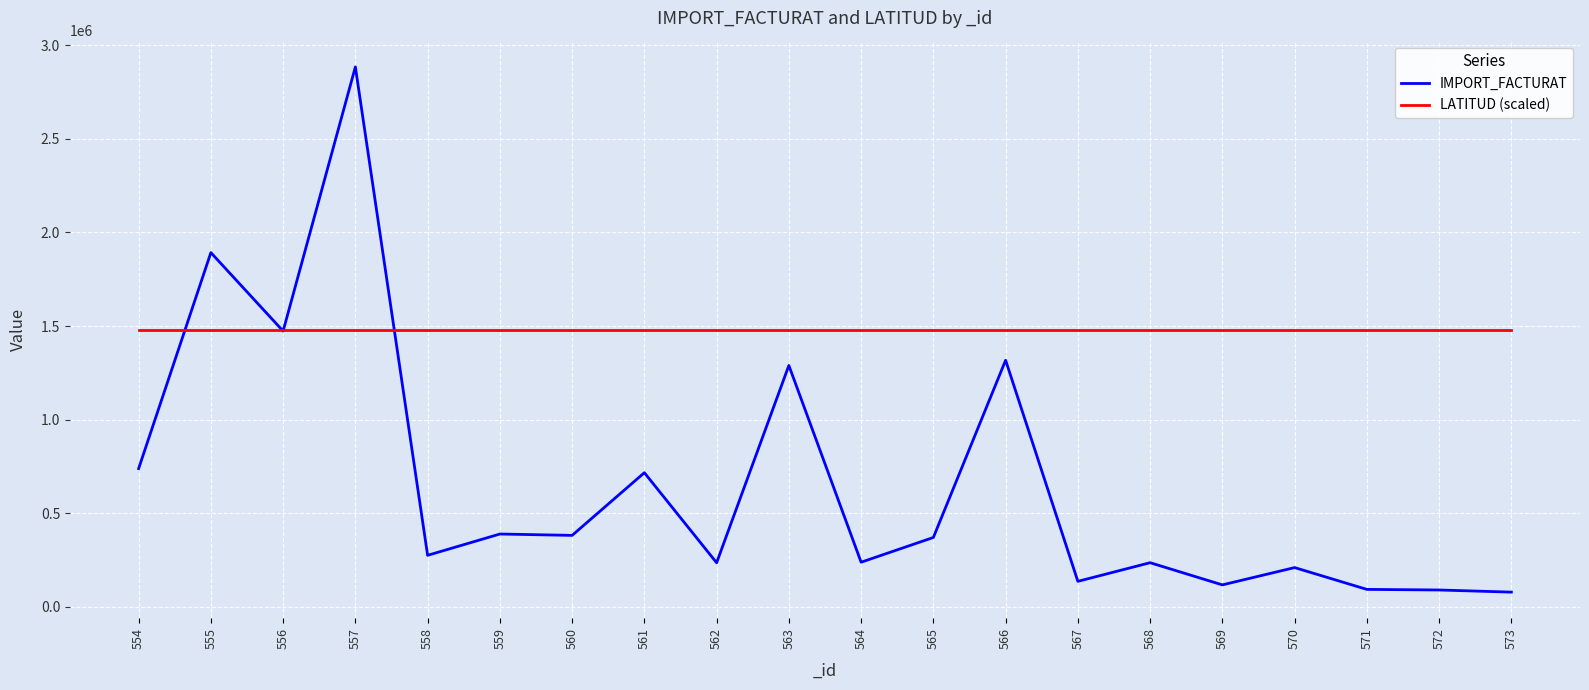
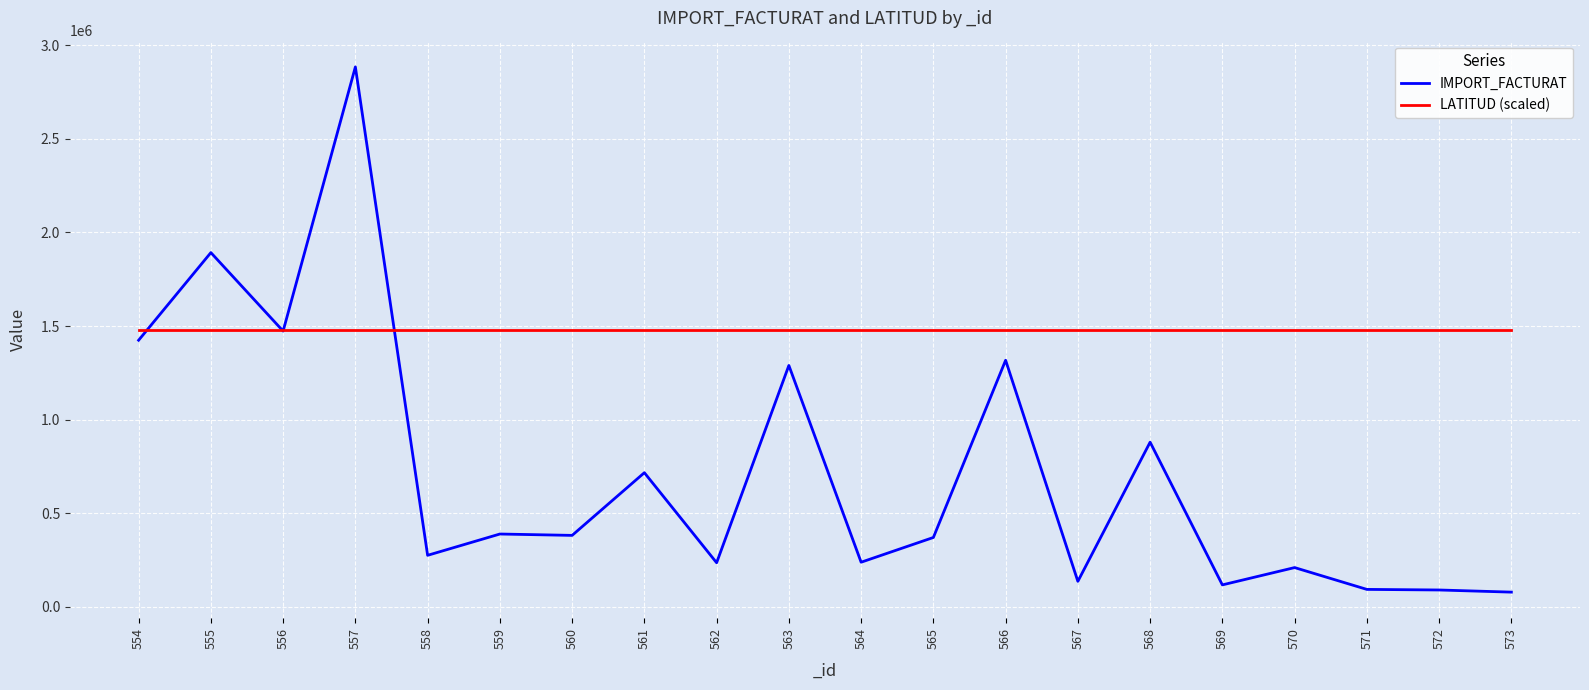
  {
    "IMPORT_FACTURAT": {
-     "554": 740000,
+     "554": 1420000,
      "555": 1890000,
      "557": 2880000,
      "558": 270000,
      "559": 390000,
      "560": 380000,
      "561": 720000,
      "562": 240000,
      "563": 1290000,
      "564": 240000,
      "565": 370000,
      "566": 1320000,
      "567": 140000,
-     "568": 240000,
+     "568": 880000,
      "569": 120000,
      "570": 210000,
      "571": 90000,
      "572": 90000,
      "573": 80000
    },
    "LATITUD (scaled)": {
      "554": 1480000,
      "555": 1480000,
      "557": 1480000,
      "558": 1480000,
      "559": 1480000,
      "560": 1480000,
      "561": 1480000,
      "562": 1480000,
      "563": 1480000,
      "564": 1480000,
      "565": 1480000,
      "566": 1480000,
      "567": 1480000,
      "568": 1480000,
      "569": 1480000,
      "570": 1480000,
      "571": 1480000,
      "572": 1480000,
      "573": 1480000
    }
  }
